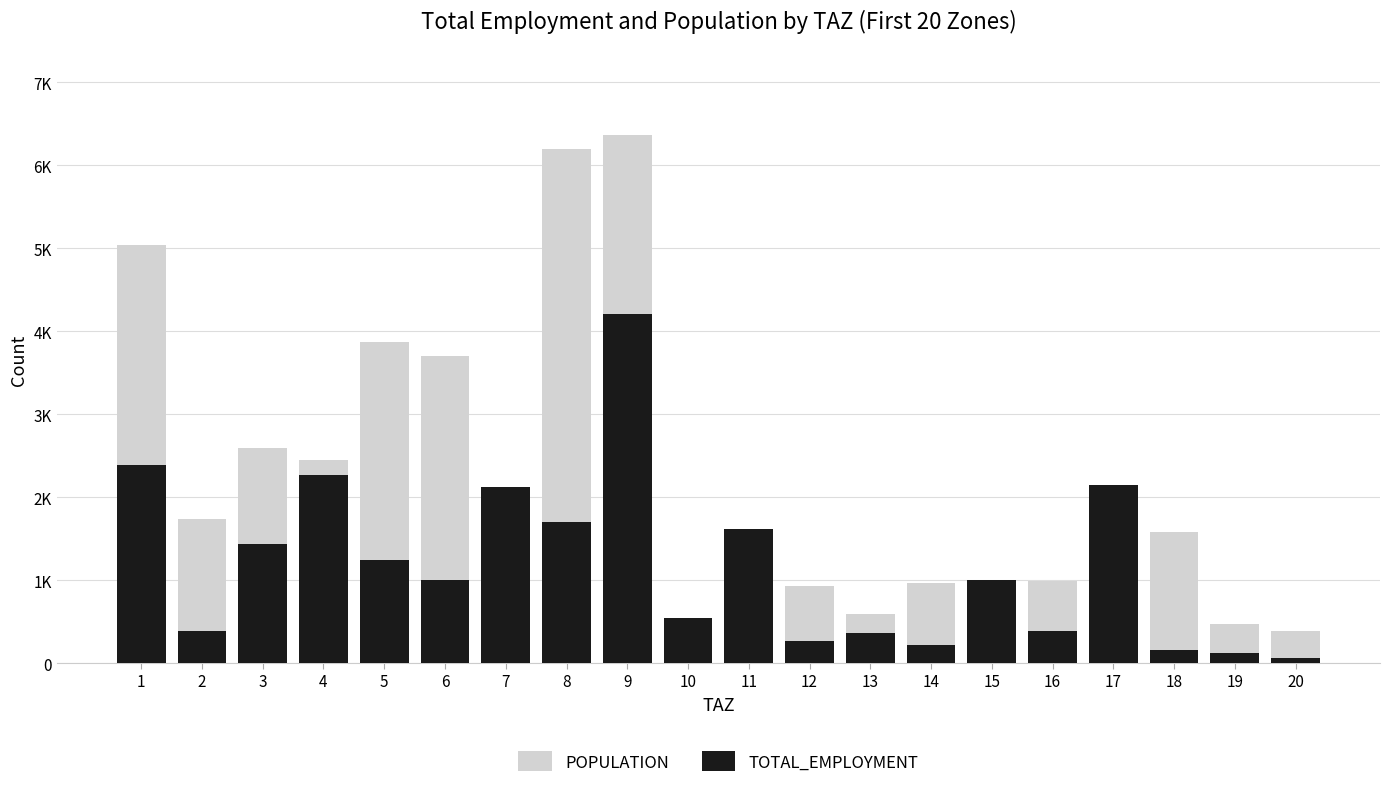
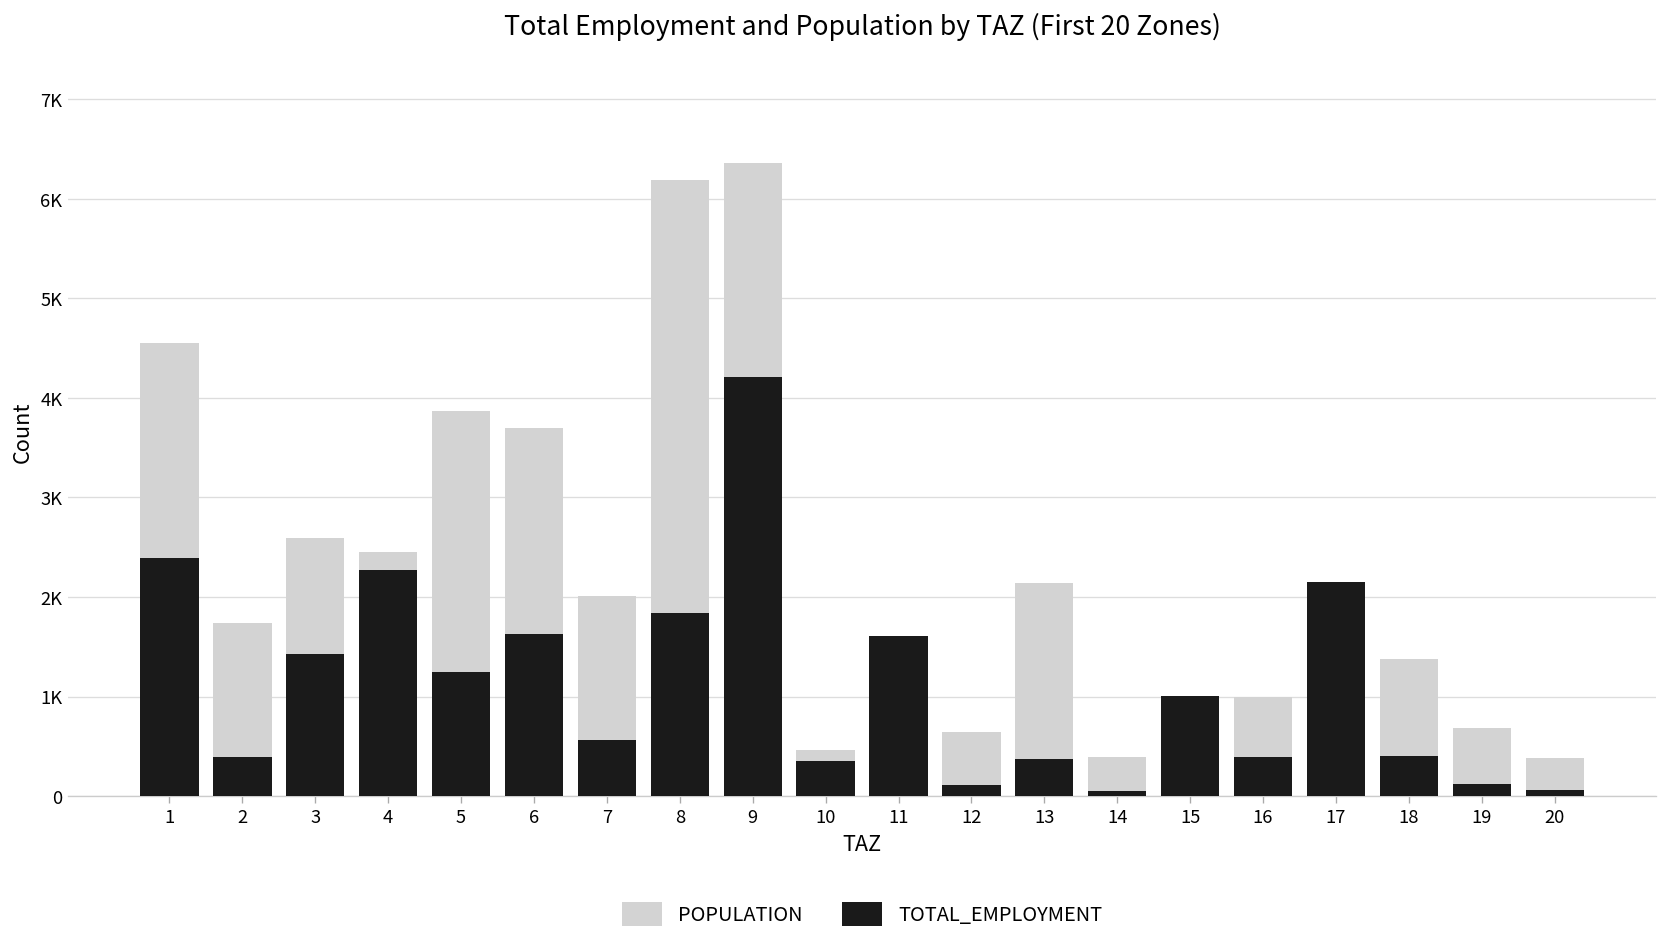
  {
    "POPULATION": {
-     "1": 5000,
+     "1": 4600,
      "2": 1700,
      "3": 2600,
      "4": 2500,
      "5": 3900,
      "6": 3700,
      "8": 6200,
      "9": 6400,
-     "12": 900,
-     "13": 600,
-     "14": 1000,
+     "12": 600,
+     "13": 2100,
+     "14": 400,
      "16": 1000,
-     "18": 1600,
-     "19": 500,
+     "18": 1400,
+     "19": 700,
      "20": 400
    },
    "TOTAL_EMPLOYMENT": {
-     "6": 1000,
-     "7": 2100,
-     "8": 1700,
-     "10": 500,
+     "6": 1600,
+     "7": 600,
+     "8": 1800,
+     "10": 400,
      "11": 1600,
-     "12": 300,
-     "14": 200,
+     "12": 100,
+     "14": 100,
      "15": 1000,
      "17": 2200,
-     "18": 200
+     "18": 400
    }
  }
